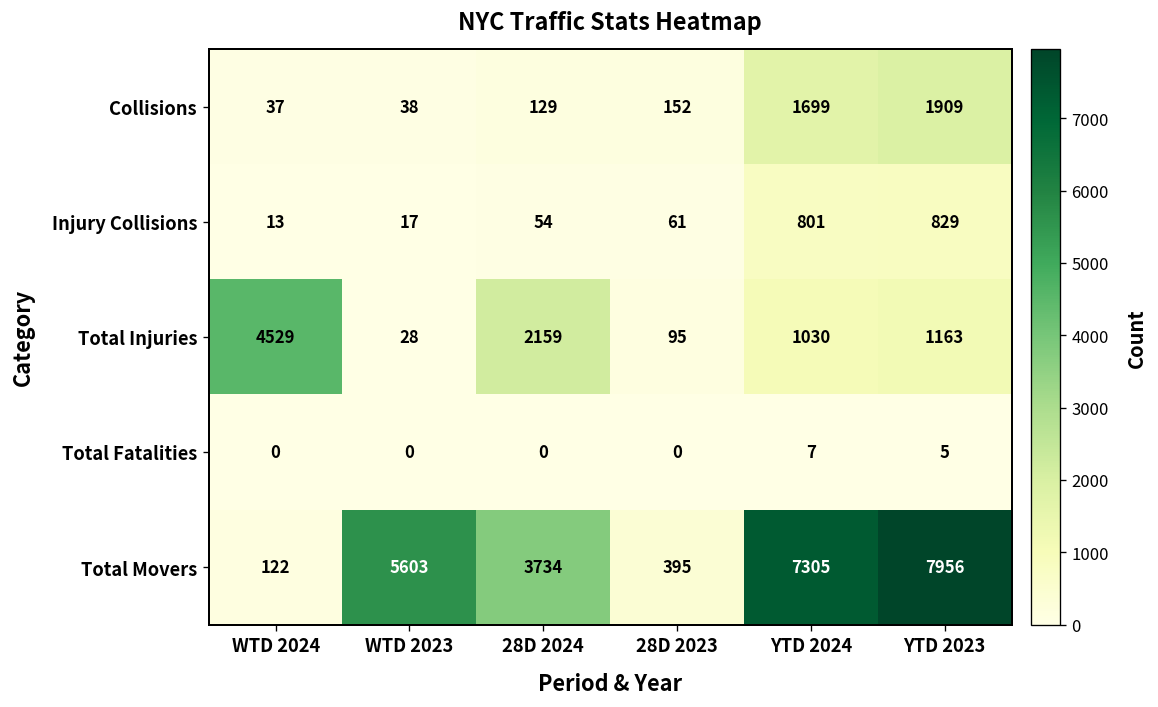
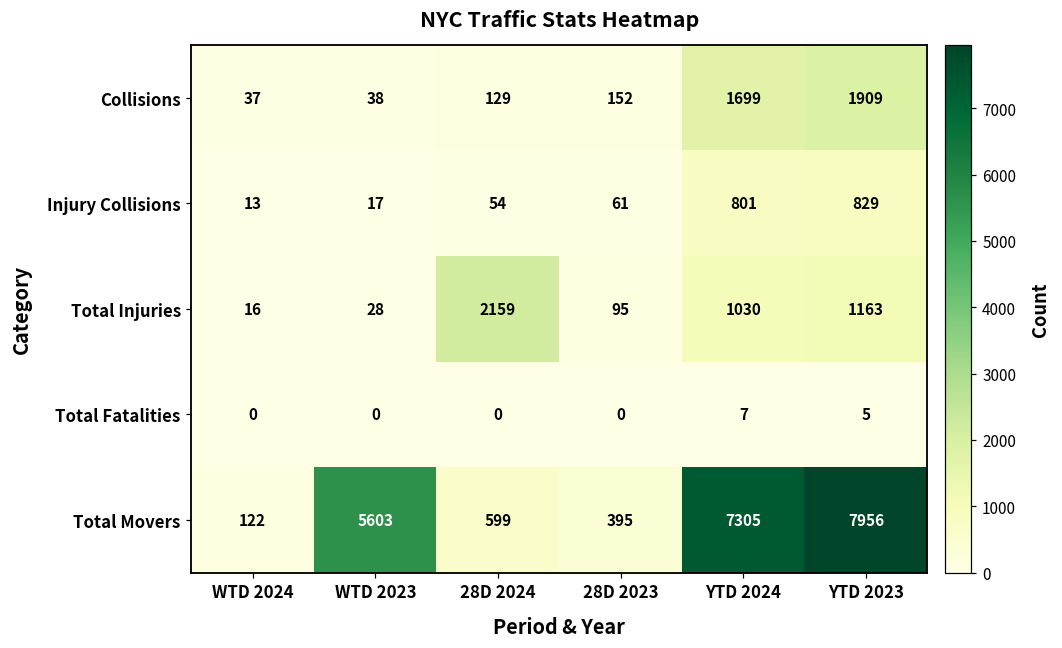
  {
    "Collisions": {
      "WTD 2024": 37,
      "WTD 2023": 38,
      "28D 2024": 129,
      "28D 2023": 152,
      "YTD 2024": 1699,
      "YTD 2023": 1909
    },
    "Injury Collisions": {
      "WTD 2024": 13,
      "WTD 2023": 17,
      "28D 2024": 54,
      "28D 2023": 61,
      "YTD 2024": 801,
      "YTD 2023": 829
    },
    "Total Injuries": {
-     "WTD 2024": 4529,
+     "WTD 2024": 16,
      "WTD 2023": 28,
      "28D 2024": 2159,
      "28D 2023": 95,
      "YTD 2024": 1030,
      "YTD 2023": 1163
    },
    "Total Fatalities": {
      "WTD 2024": 0,
      "WTD 2023": 0,
      "28D 2024": 0,
      "28D 2023": 0,
      "YTD 2024": 7,
      "YTD 2023": 5
    },
    "Total Movers": {
      "WTD 2024": 122,
      "WTD 2023": 5603,
-     "28D 2024": 3734,
+     "28D 2024": 599,
      "28D 2023": 395,
      "YTD 2024": 7305,
      "YTD 2023": 7956
    }
  }
